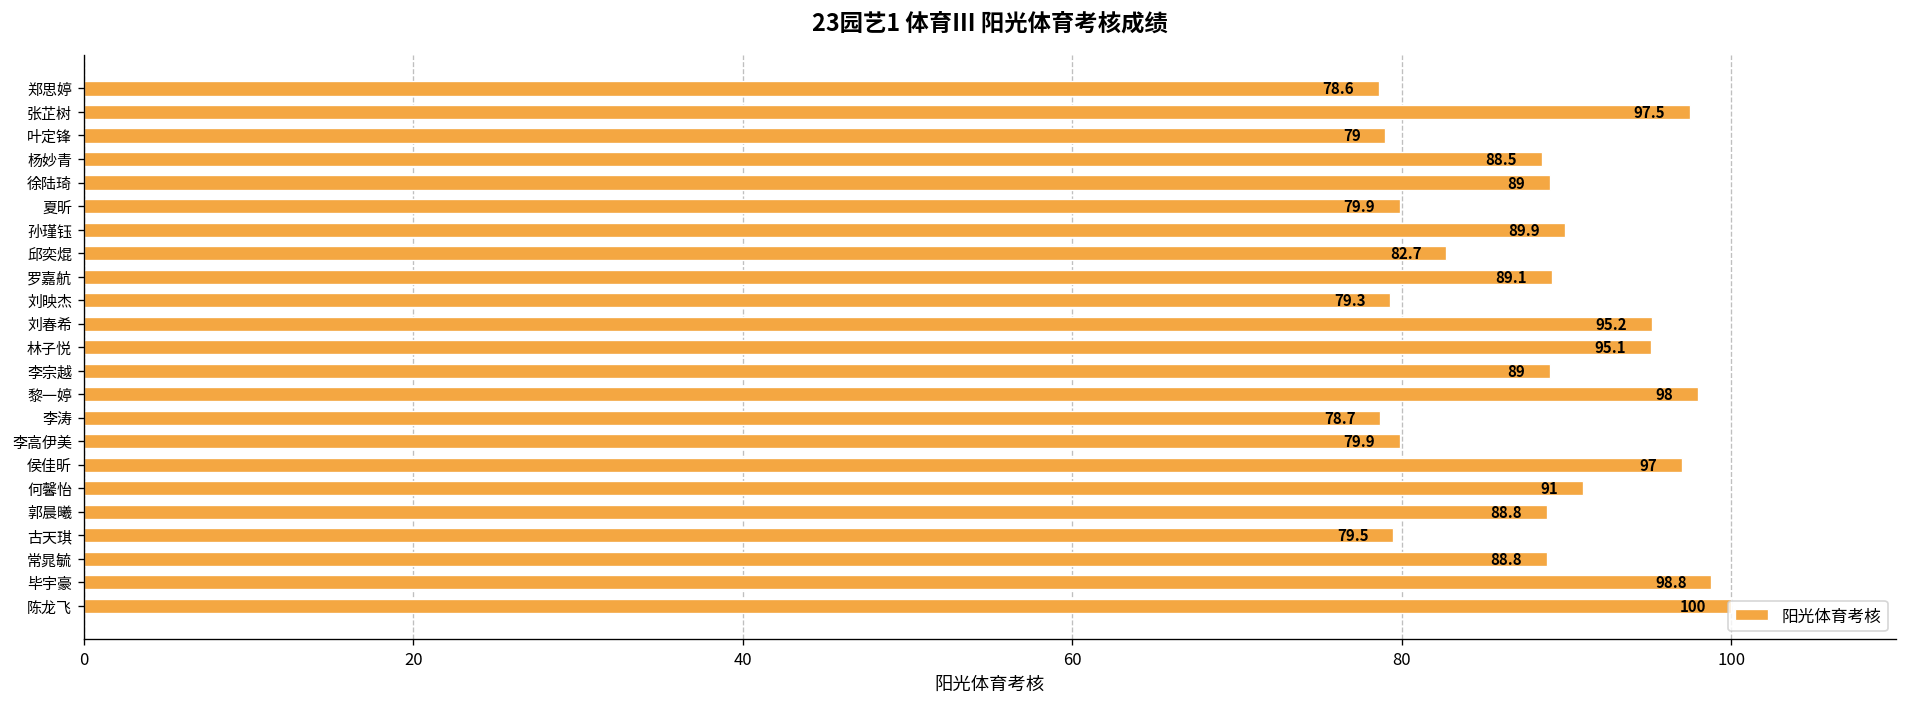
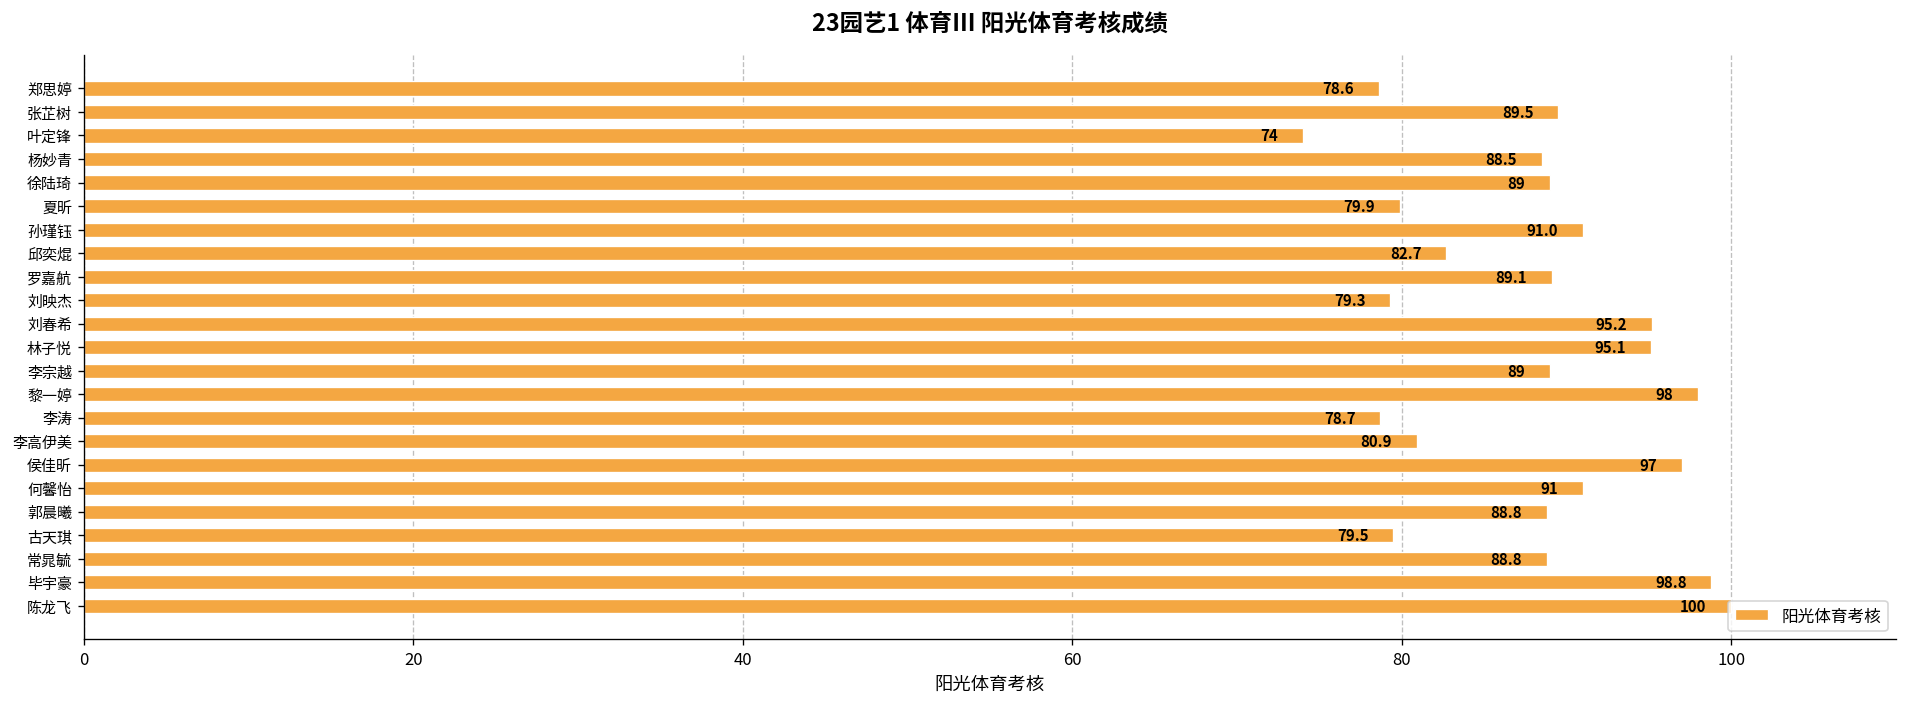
  {
    "郑思婷": 78.6,
-   "张芷树": 97.5,
-   "叶定锋": 79,
+   "张芷树": 89.5,
+   "叶定锋": 74,
    "杨妙青": 88.5,
    "徐陆琦": 89,
    "夏昕": 79.9,
-   "孙瑾钰": 89.9,
+   "孙瑾钰": 91.0,
    "邱奕焜": 82.7,
    "罗嘉航": 89.1,
    "刘映杰": 79.3,
    "刘春希": 95.2,
    "林子悦": 95.1,
    "李宗越": 89,
    "黎一婷": 98,
    "李涛": 78.7,
-   "李高伊美": 79.9,
+   "李高伊美": 80.9,
    "侯佳昕": 97,
    "何馨怡": 91,
    "郭晨曦": 88.8,
    "古天琪": 79.5,
    "常晁毓": 88.8,
    "毕宇豪": 98.8
  }
